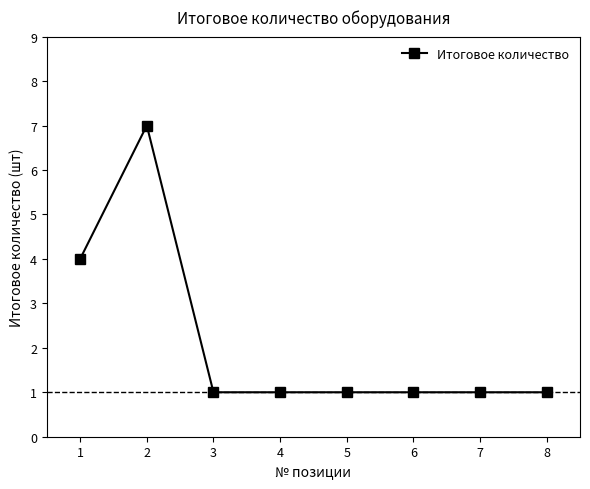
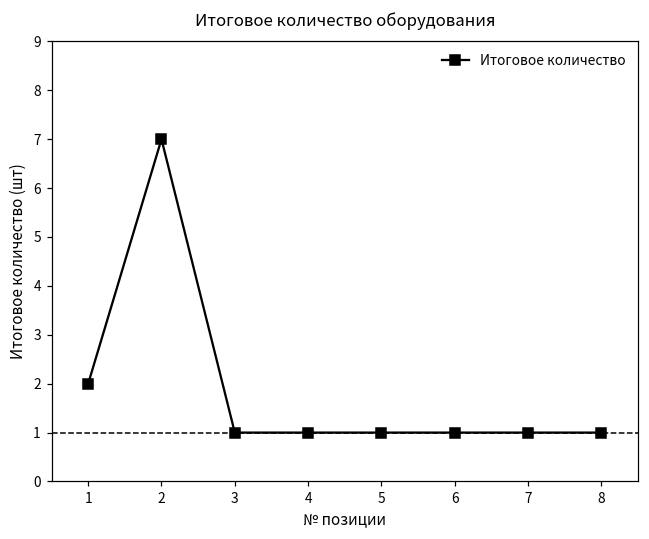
  {
-   "1": 4,
+   "1": 2,
    "2": 7,
    "3": 1,
    "4": 1,
    "5": 1,
    "6": 1,
    "7": 1,
    "8": 1
  }
